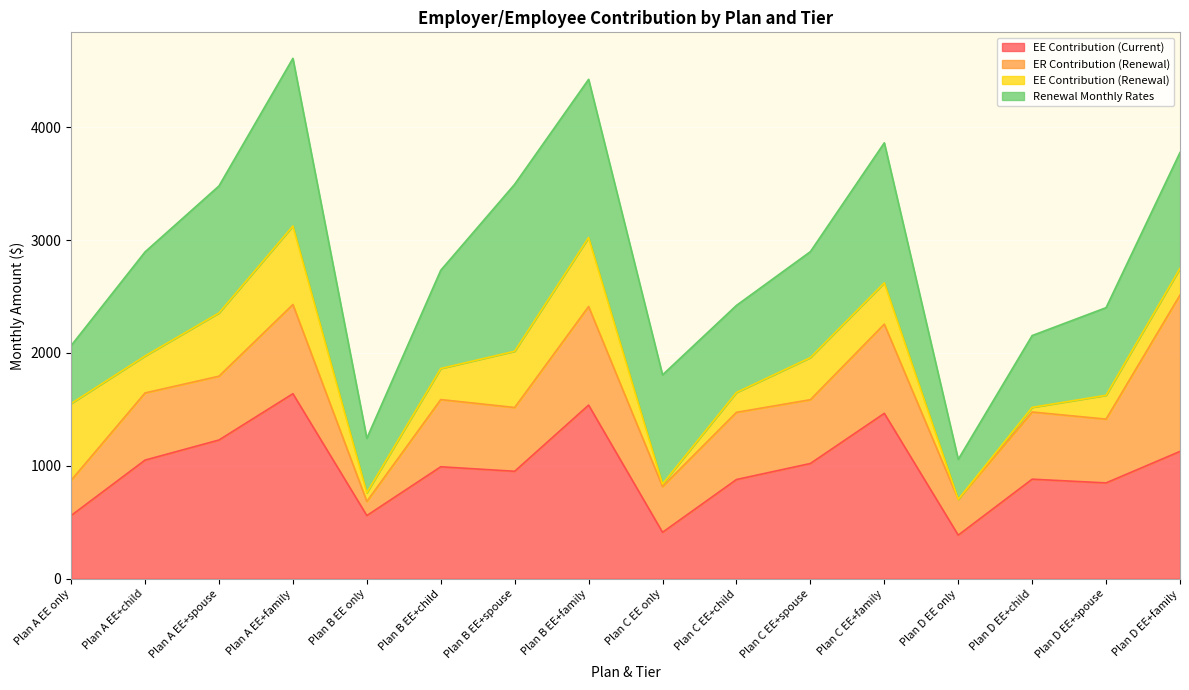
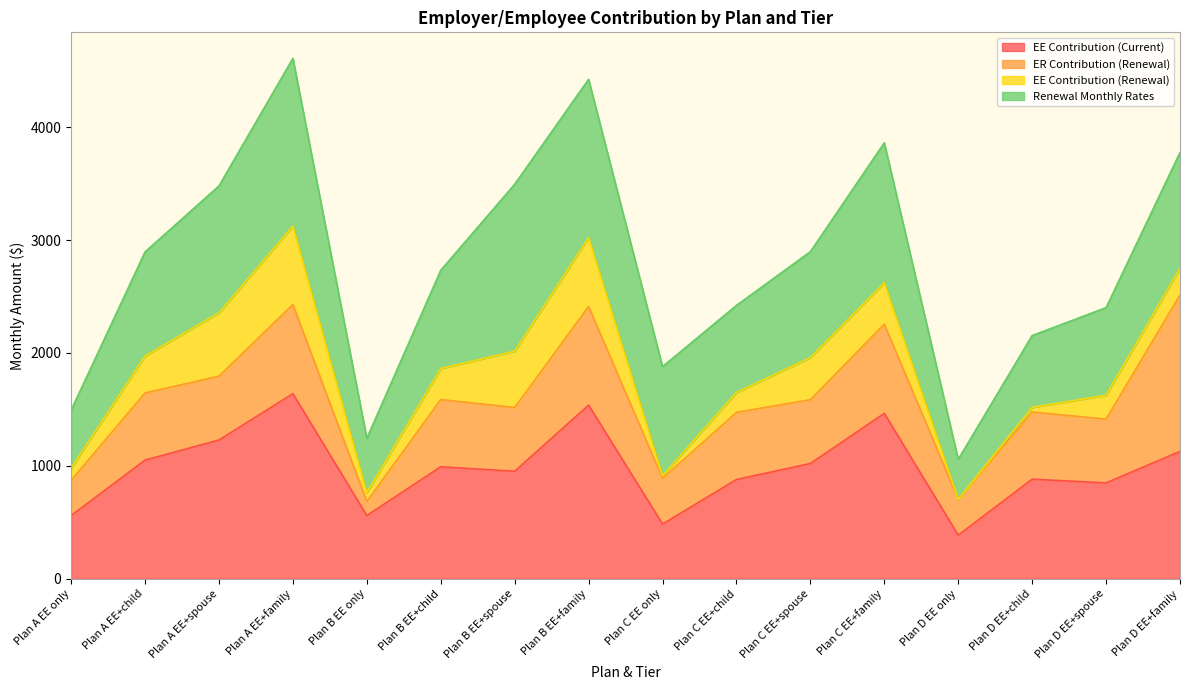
  {
    "EE Contribution (Current)": {
      "Plan A EE only": 560,
      "Plan A EE+child": 1050,
      "Plan A EE+spouse": 1230,
      "Plan A EE+family": 1640,
      "Plan B EE only": 560,
      "Plan B EE+child": 990,
      "Plan B EE+spouse": 950,
      "Plan B EE+family": 1540,
-     "Plan C EE only": 410,
+     "Plan C EE only": 480,
      "Plan C EE+child": 880,
      "Plan C EE+spouse": 1020,
      "Plan C EE+family": 1470,
      "Plan D EE only": 390,
      "Plan D EE+child": 880,
      "Plan D EE+spouse": 850,
      "Plan D EE+family": 1130
    },
    "ER Contribution (Renewal)": {
      "Plan A EE only": 310,
      "Plan A EE+child": 600,
      "Plan A EE+spouse": 570,
      "Plan A EE+family": 790,
      "Plan B EE only": 130,
      "Plan B EE+child": 600,
      "Plan B EE+spouse": 570,
      "Plan B EE+family": 870,
      "Plan C EE+child": 600,
      "Plan C EE+spouse": 570,
      "Plan C EE+family": 790,
      "Plan D EE+child": 600,
      "Plan D EE+spouse": 570,
      "Plan D EE+family": 1390
    },
    "EE Contribution (Renewal)": {
-     "Plan A EE only": 680,
+     "Plan A EE only": 110,
      "Plan A EE+child": 330,
      "Plan A EE+spouse": 560,
      "Plan A EE+family": 700,
      "Plan B EE only": 80,
      "Plan B EE+child": 280,
      "Plan B EE+spouse": 500,
      "Plan B EE+family": 610,
      "Plan C EE+child": 180,
      "Plan C EE+spouse": 370,
      "Plan C EE+family": 370,
      "Plan D EE+child": 40,
      "Plan D EE+spouse": 210,
      "Plan D EE+family": 240
    },
    "Renewal Monthly Rates": {
      "Plan A EE only": 510,
      "Plan A EE+child": 920,
      "Plan A EE+spouse": 1130,
      "Plan A EE+family": 1490,
      "Plan B EE only": 480,
      "Plan B EE+child": 870,
      "Plan B EE+spouse": 1480,
      "Plan B EE+family": 1400,
      "Plan C EE only": 970,
      "Plan C EE+child": 770,
      "Plan C EE+spouse": 940,
      "Plan C EE+family": 1240,
      "Plan D EE only": 350,
      "Plan D EE+child": 640,
      "Plan D EE+spouse": 780,
      "Plan D EE+family": 1030
    }
  }
